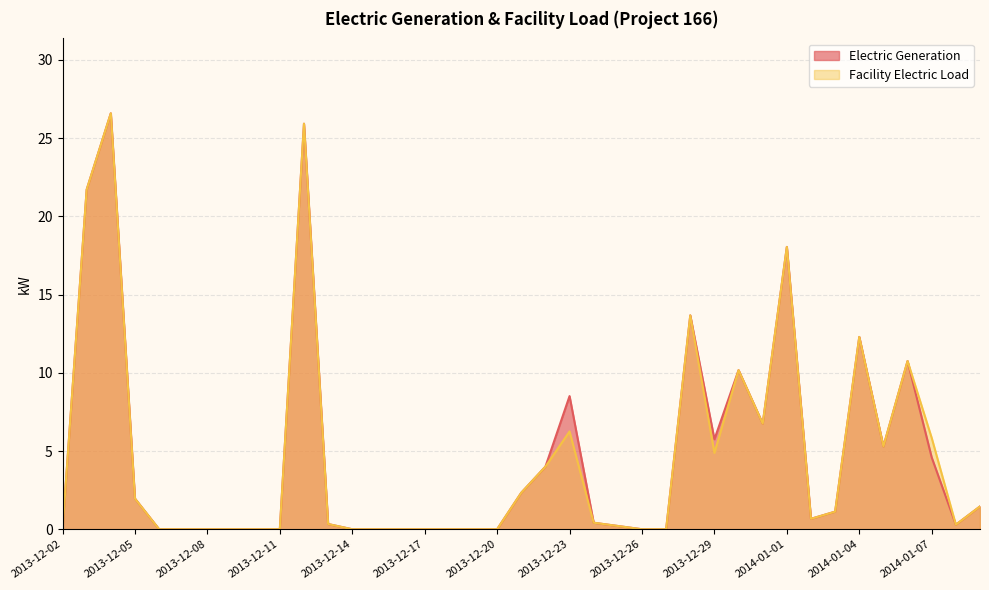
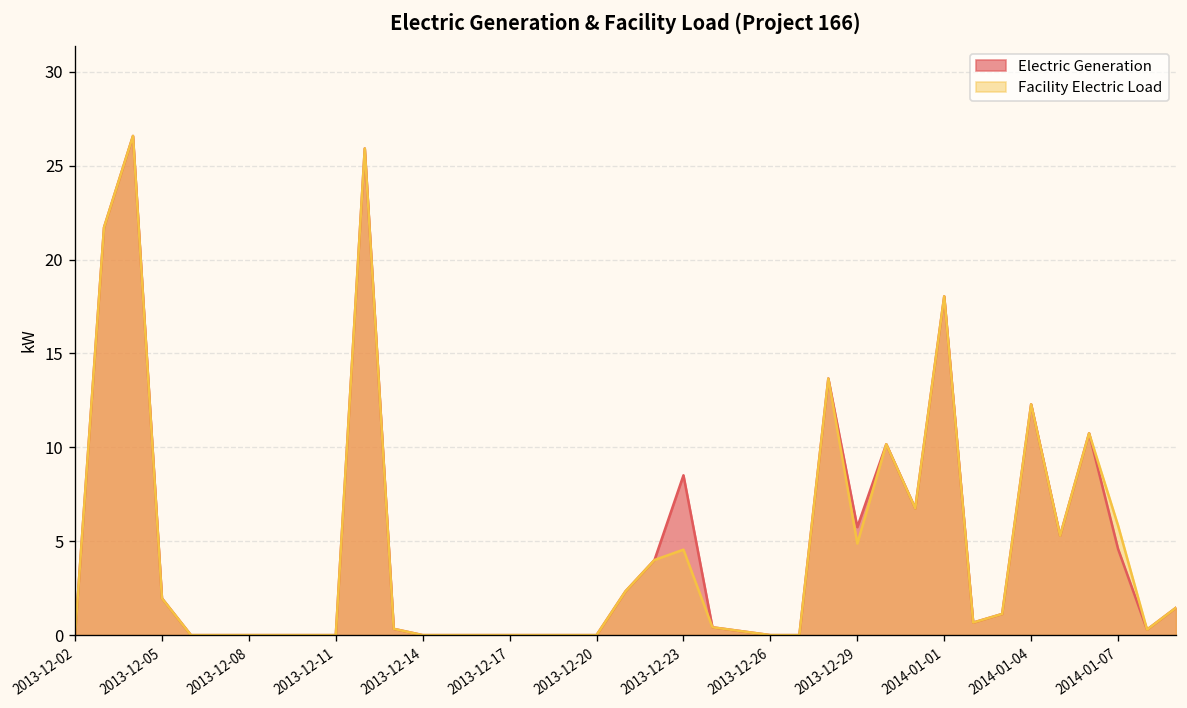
  {
    "Electric Generation": {
      "2013-12-23": 8.5,
      "2013-12-29": 5.8,
      "2014-01-07": 4.6
    },
    "Facility Electric Load": {
-     "2013-12-23": 6.3,
+     "2013-12-23": 4.6,
      "2013-12-29": 4.9,
      "2014-01-07": 5.8
    }
  }
